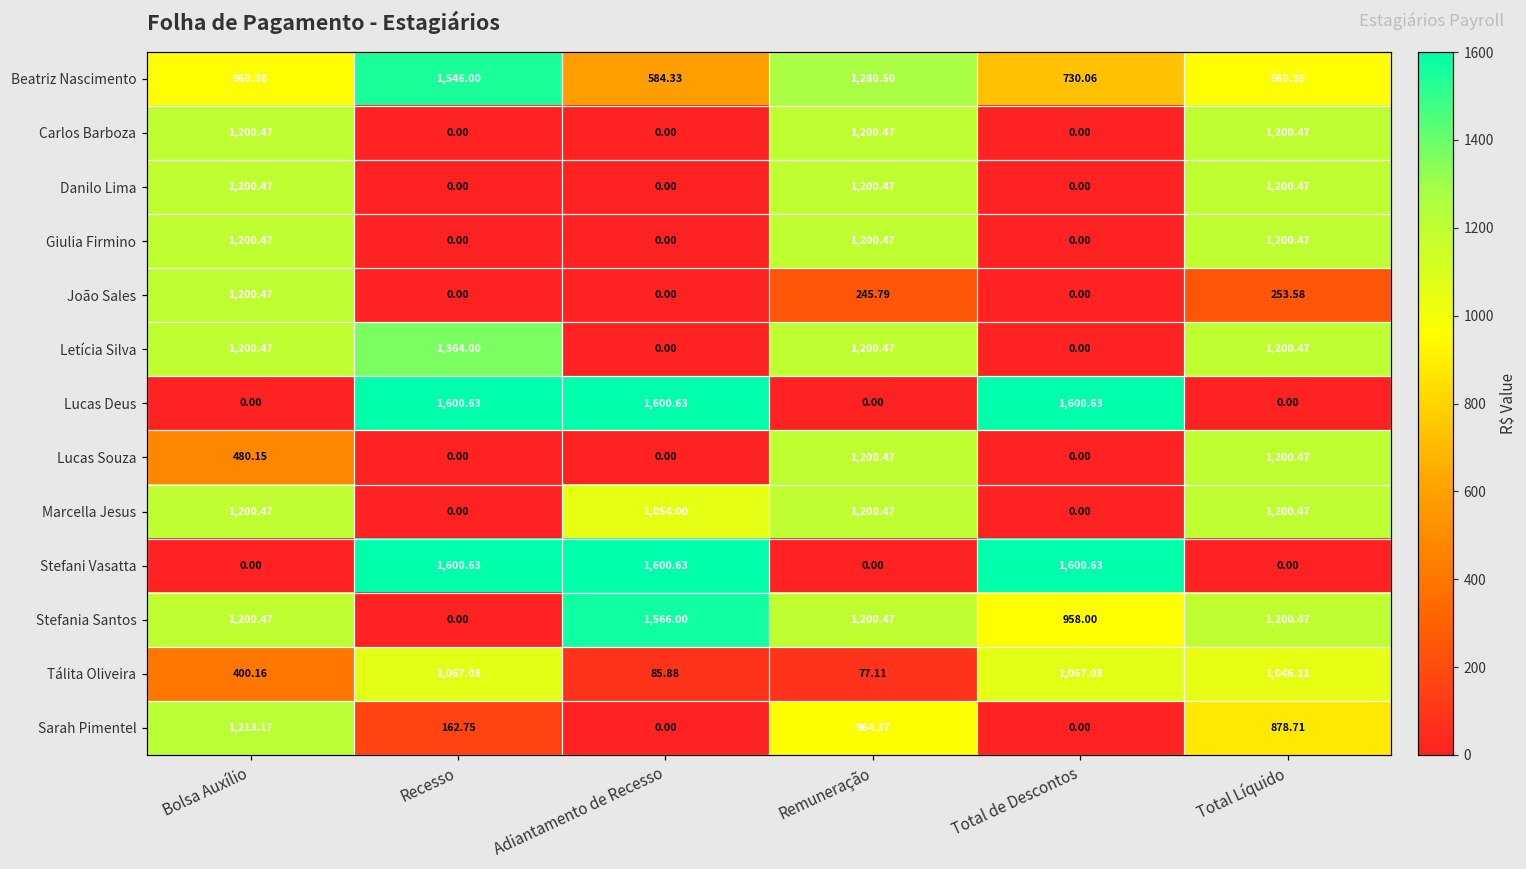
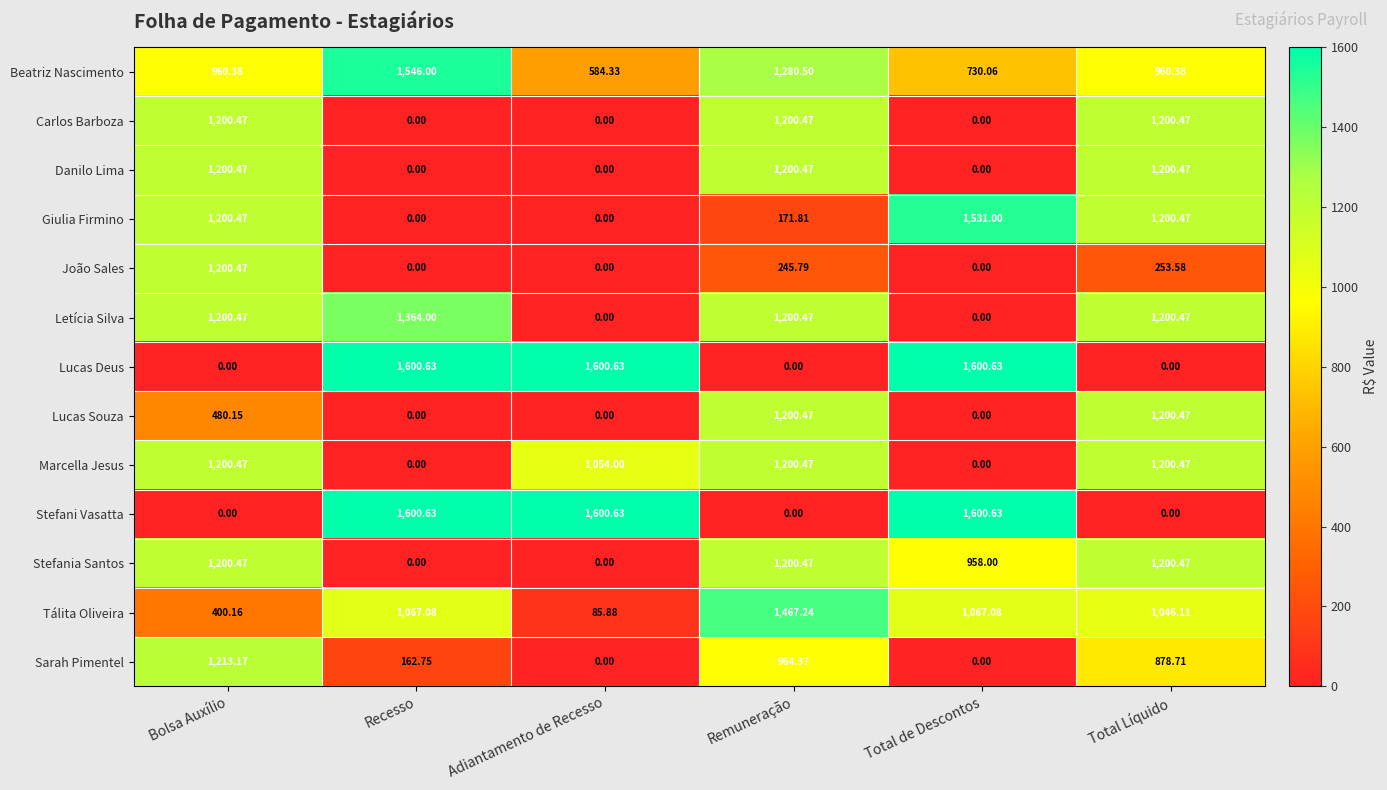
  {
    "Beatriz Nascimento": {
      "Bolsa Auxílio": "960.38",
      "Recesso": "1,546.00",
      "Adiantamento de Recesso": "584.33",
      "Remuneração": "1,280.50",
      "Total de Descontos": "730.06",
      "Total Líquido": "960.38"
    },
    "Carlos Barboza": {
      "Bolsa Auxílio": "1,200.47",
      "Recesso": "0.00",
      "Adiantamento de Recesso": "0.00",
      "Remuneração": "1,200.47",
      "Total de Descontos": "0.00",
      "Total Líquido": "1,200.47"
    },
    "Danilo Lima": {
      "Bolsa Auxílio": "1,200.47",
      "Recesso": "0.00",
      "Adiantamento de Recesso": "0.00",
      "Remuneração": "1,200.47",
      "Total de Descontos": "0.00",
      "Total Líquido": "1,200.47"
    },
    "Giulia Firmino": {
      "Bolsa Auxílio": "1,200.47",
      "Recesso": "0.00",
      "Adiantamento de Recesso": "0.00",
-     "Remuneração": "1,200.47",
-     "Total de Descontos": "0.00",
+     "Remuneração": "171.81",
+     "Total de Descontos": "1,531.00",
      "Total Líquido": "1,200.47"
    },
    "João Sales": {
      "Bolsa Auxílio": "1,200.47",
      "Recesso": "0.00",
      "Adiantamento de Recesso": "0.00",
      "Remuneração": "245.79",
      "Total de Descontos": "0.00",
      "Total Líquido": "253.58"
    },
    "Letícia Silva": {
      "Bolsa Auxílio": "1,200.47",
      "Recesso": "1,364.00",
      "Adiantamento de Recesso": "0.00",
      "Remuneração": "1,200.47",
      "Total de Descontos": "0.00",
      "Total Líquido": "1,200.47"
    },
    "Lucas Deus": {
      "Bolsa Auxílio": "0.00",
      "Recesso": "1,600.63",
      "Adiantamento de Recesso": "1,600.63",
      "Remuneração": "0.00",
      "Total de Descontos": "1,600.63",
      "Total Líquido": "0.00"
    },
    "Lucas Souza": {
      "Bolsa Auxílio": "480.15",
      "Recesso": "0.00",
      "Adiantamento de Recesso": "0.00",
      "Remuneração": "1,200.47",
      "Total de Descontos": "0.00",
      "Total Líquido": "1,200.47"
    },
    "Marcella Jesus": {
      "Bolsa Auxílio": "1,200.47",
      "Recesso": "0.00",
      "Adiantamento de Recesso": "1,054.00",
      "Remuneração": "1,200.47",
      "Total de Descontos": "0.00",
      "Total Líquido": "1,200.47"
    },
    "Stefani Vasatta": {
      "Bolsa Auxílio": "0.00",
      "Recesso": "1,600.63",
      "Adiantamento de Recesso": "1,600.63",
      "Remuneração": "0.00",
      "Total de Descontos": "1,600.63",
      "Total Líquido": "0.00"
    },
    "Stefania Santos": {
      "Bolsa Auxílio": "1,200.47",
      "Recesso": "0.00",
-     "Adiantamento de Recesso": "1,566.00",
+     "Adiantamento de Recesso": "0.00",
      "Remuneração": "1,200.47",
      "Total de Descontos": "958.00",
      "Total Líquido": "1,200.47"
    },
    "Tálita Oliveira": {
      "Bolsa Auxílio": "400.16",
      "Recesso": "1,067.08",
      "Adiantamento de Recesso": "85.88",
-     "Remuneração": "77.11",
+     "Remuneração": "1,467.24",
      "Total de Descontos": "1,067.08",
      "Total Líquido": "1,046.11"
    },
    "Sarah Pimentel": {
      "Bolsa Auxílio": "1,213.17",
      "Recesso": "162.75",
      "Adiantamento de Recesso": "0.00",
      "Remuneração": "964.37",
      "Total de Descontos": "0.00",
      "Total Líquido": "878.71"
    }
  }
